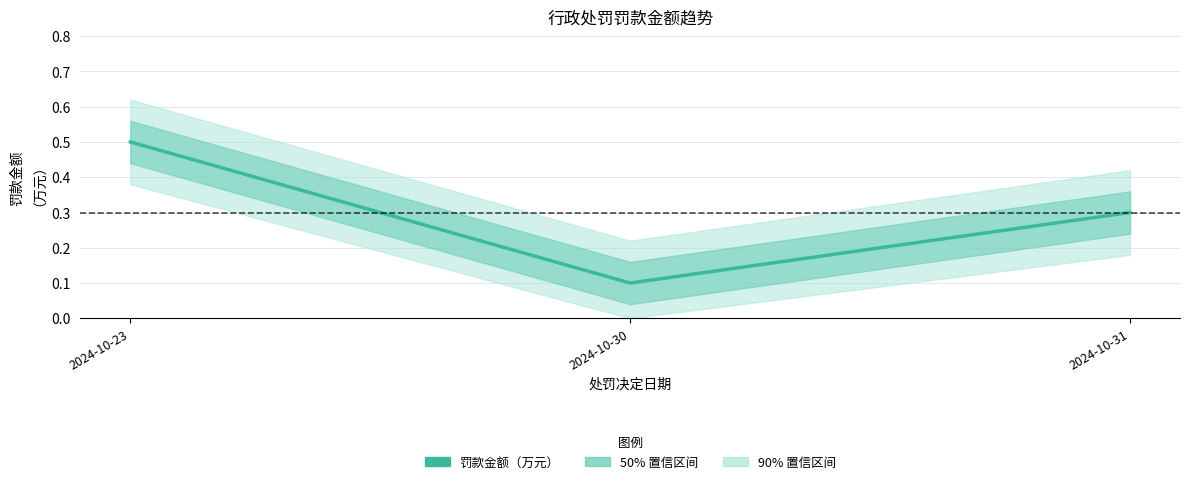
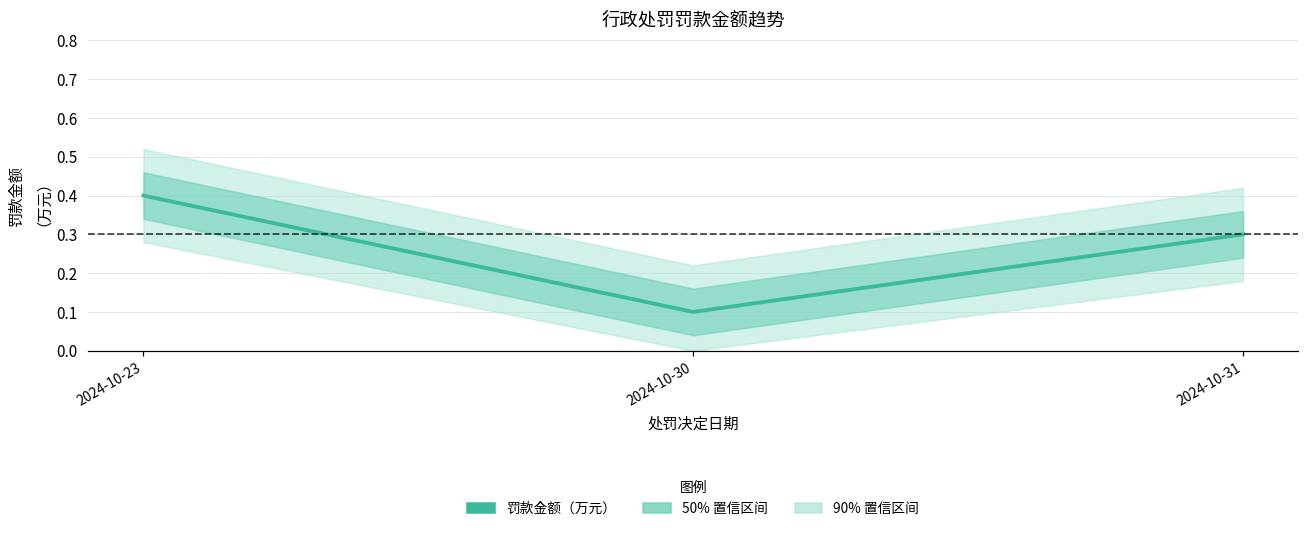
  {
    "罚款金额（万元）": {
-     "2024-10-23": 0.5,
+     "2024-10-23": 0.4,
      "2024-10-30": 0.1,
      "2024-10-31": 0.3
    }
  }
